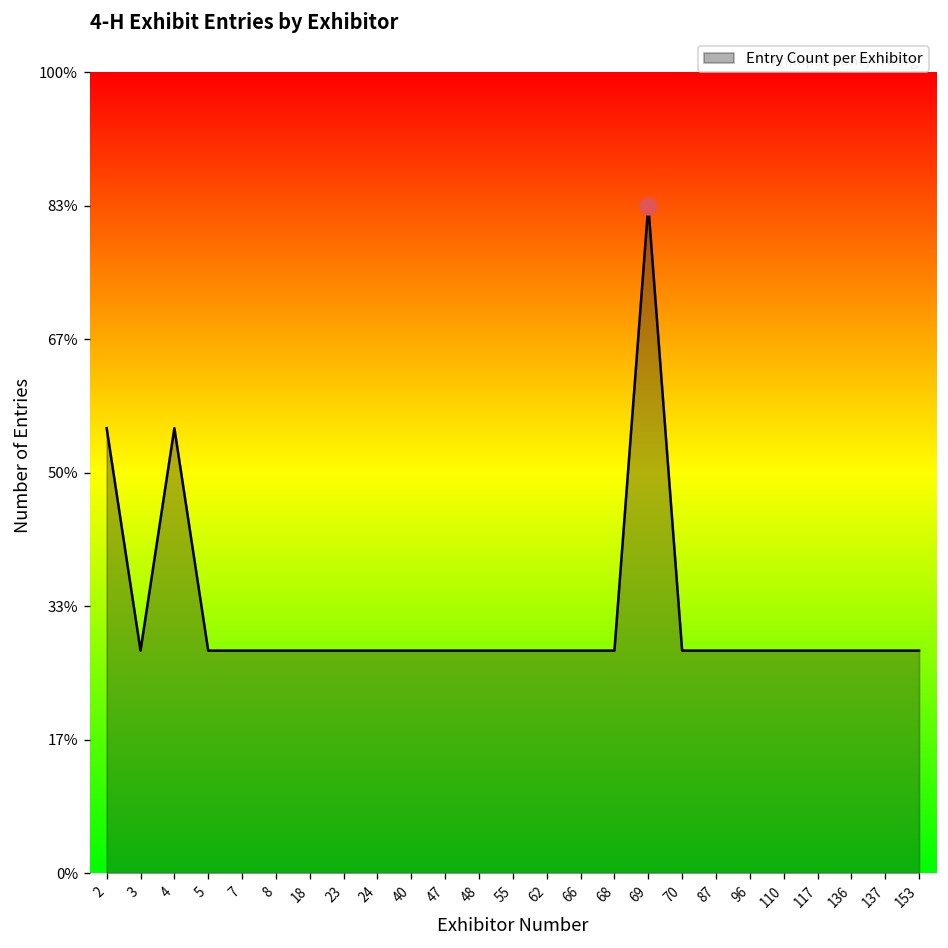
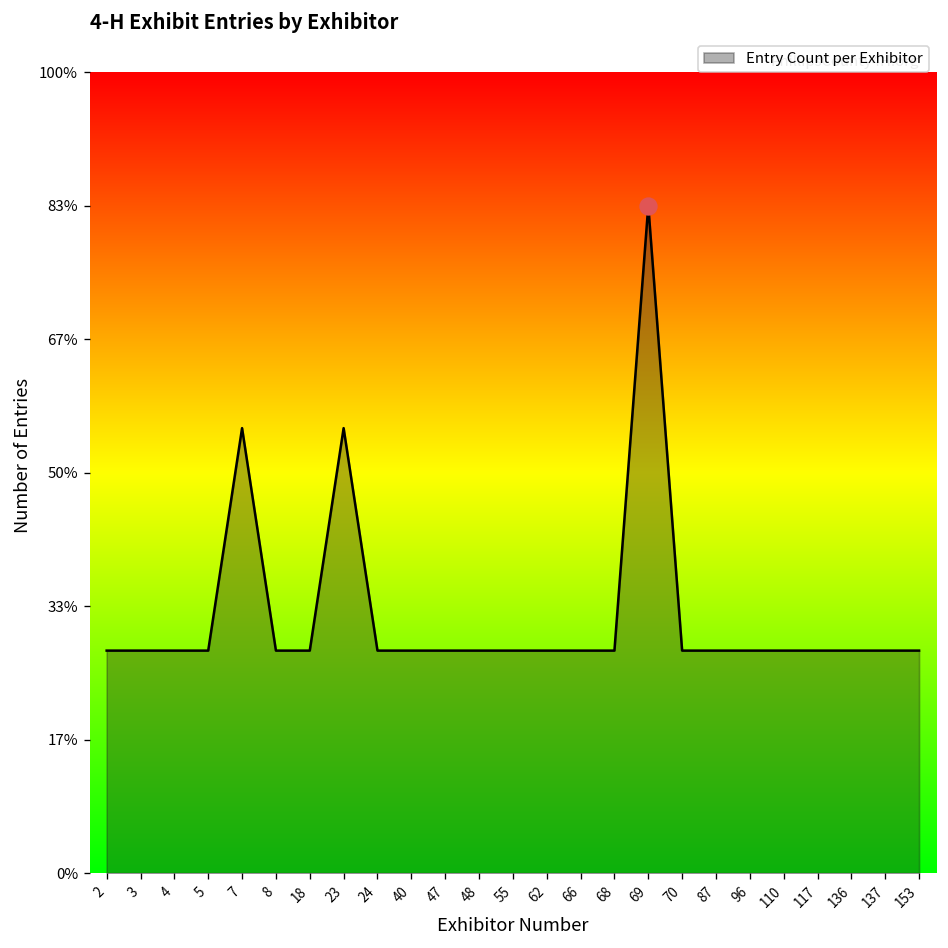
  {
    "Entry Count per Exhibitor": {
-     "2": "56%",
+     "2": "28%",
      "3": "28%",
-     "4": "56%",
+     "4": "28%",
      "5": "28%",
-     "7": "28%",
+     "7": "56%",
      "8": "28%",
      "18": "28%",
-     "23": "28%",
+     "23": "56%",
      "24": "28%",
      "40": "28%",
      "47": "28%",
      "48": "28%",
      "55": "28%",
      "62": "28%",
      "66": "28%",
      "68": "28%",
      "70": "28%",
      "87": "28%",
      "96": "28%",
      "110": "28%",
      "117": "28%",
      "136": "28%",
      "137": "28%",
      "153": "28%"
    }
  }
